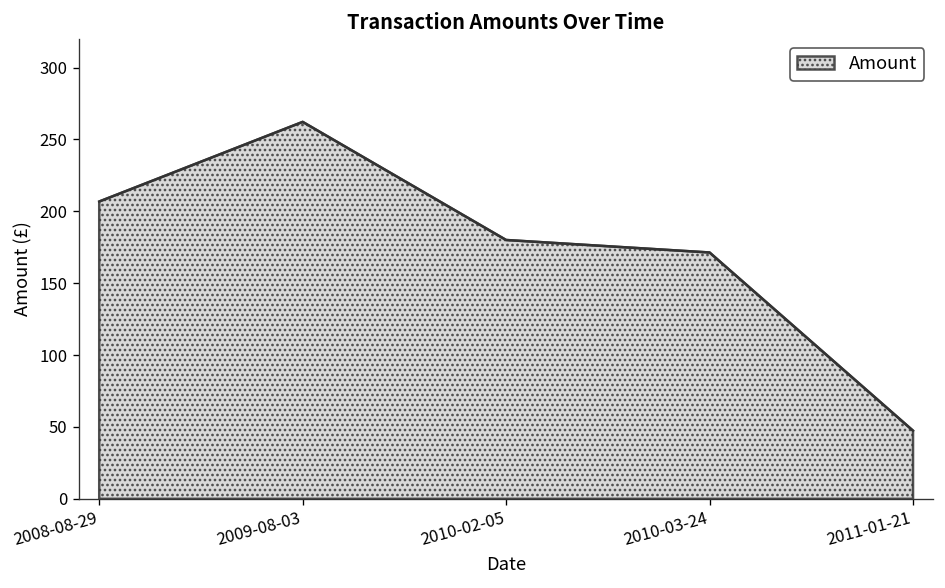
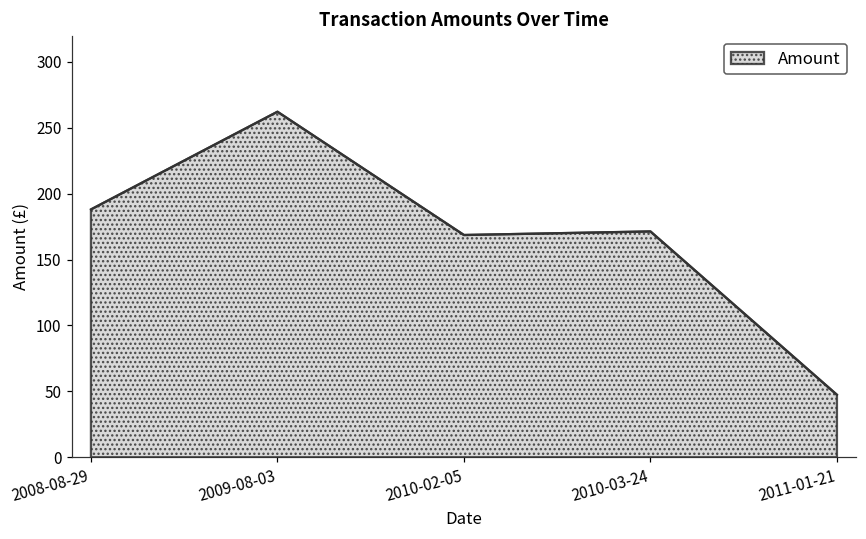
  {
-   "2008-08-29": 207,
+   "2008-08-29": 188,
    "2009-08-03": 262,
-   "2010-02-05": 180,
+   "2010-02-05": 169,
    "2010-03-24": 171,
    "2011-01-21": 47
  }
